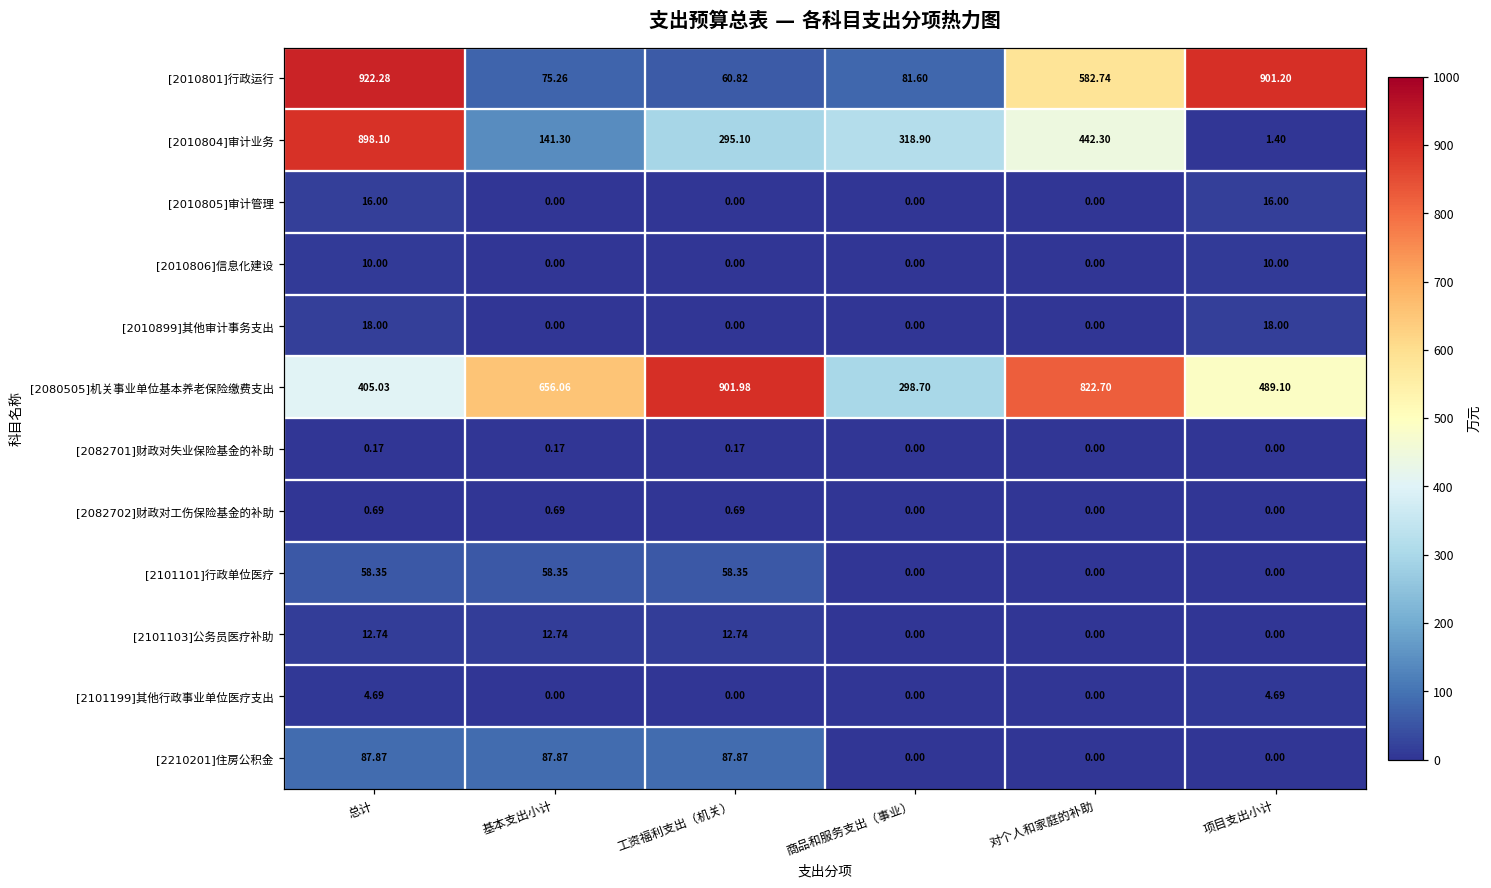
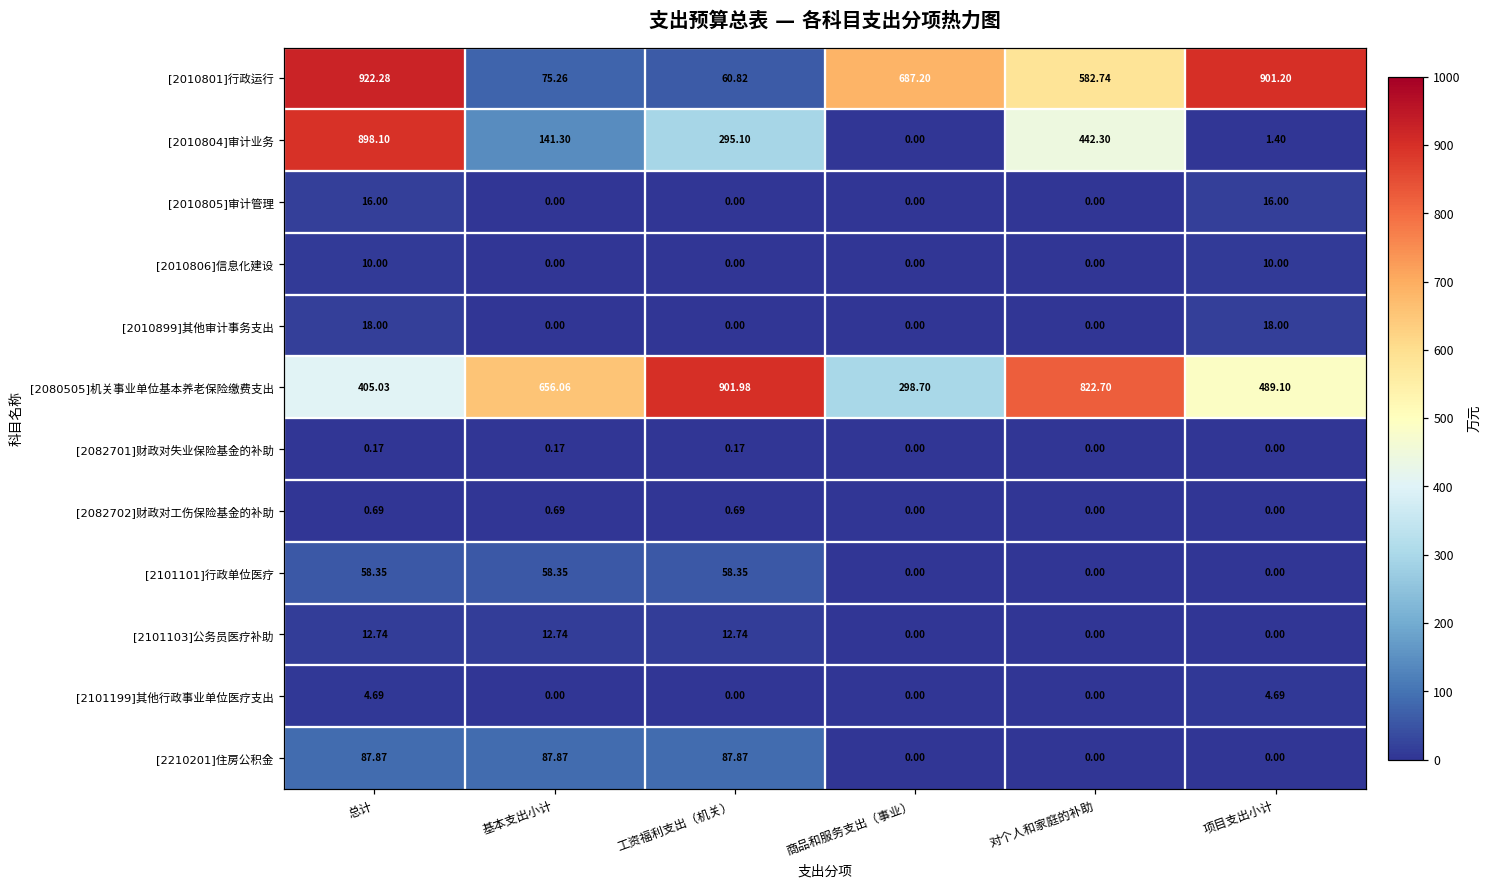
  {
    "[2010801]行政运行": {
      "总计": 922.28,
      "基本支出小计": 75.26,
      "工资福利支出（机关）": 60.82,
-     "商品和服务支出（事业）": 81.60,
+     "商品和服务支出（事业）": 687.20,
      "对个人和家庭的补助": 582.74,
      "项目支出小计": 901.20
    },
    "[2010804]审计业务": {
      "总计": 898.10,
      "基本支出小计": 141.30,
      "工资福利支出（机关）": 295.10,
-     "商品和服务支出（事业）": 318.90,
+     "商品和服务支出（事业）": 0.00,
      "对个人和家庭的补助": 442.30,
      "项目支出小计": 1.40
    },
    "[2010805]审计管理": {
      "总计": 16.00,
      "基本支出小计": 0.00,
      "工资福利支出（机关）": 0.00,
      "商品和服务支出（事业）": 0.00,
      "对个人和家庭的补助": 0.00,
      "项目支出小计": 16.00
    },
    "[2010806]信息化建设": {
      "总计": 10.00,
      "基本支出小计": 0.00,
      "工资福利支出（机关）": 0.00,
      "商品和服务支出（事业）": 0.00,
      "对个人和家庭的补助": 0.00,
      "项目支出小计": 10.00
    },
    "[2010899]其他审计事务支出": {
      "总计": 18.00,
      "基本支出小计": 0.00,
      "工资福利支出（机关）": 0.00,
      "商品和服务支出（事业）": 0.00,
      "对个人和家庭的补助": 0.00,
      "项目支出小计": 18.00
    },
    "[2080505]机关事业单位基本养老保险缴费支出": {
      "总计": 405.03,
      "基本支出小计": 656.06,
      "工资福利支出（机关）": 901.98,
      "商品和服务支出（事业）": 298.70,
      "对个人和家庭的补助": 822.70,
      "项目支出小计": 489.10
    },
    "[2082701]财政对失业保险基金的补助": {
      "总计": 0.17,
      "基本支出小计": 0.17,
      "工资福利支出（机关）": 0.17,
      "商品和服务支出（事业）": 0.00,
      "对个人和家庭的补助": 0.00,
      "项目支出小计": 0.00
    },
    "[2082702]财政对工伤保险基金的补助": {
      "总计": 0.69,
      "基本支出小计": 0.69,
      "工资福利支出（机关）": 0.69,
      "商品和服务支出（事业）": 0.00,
      "对个人和家庭的补助": 0.00,
      "项目支出小计": 0.00
    },
    "[2101101]行政单位医疗": {
      "总计": 58.35,
      "基本支出小计": 58.35,
      "工资福利支出（机关）": 58.35,
      "商品和服务支出（事业）": 0.00,
      "对个人和家庭的补助": 0.00,
      "项目支出小计": 0.00
    },
    "[2101103]公务员医疗补助": {
      "总计": 12.74,
      "基本支出小计": 12.74,
      "工资福利支出（机关）": 12.74,
      "商品和服务支出（事业）": 0.00,
      "对个人和家庭的补助": 0.00,
      "项目支出小计": 0.00
    },
    "[2101199]其他行政事业单位医疗支出": {
      "总计": 4.69,
      "基本支出小计": 0.00,
      "工资福利支出（机关）": 0.00,
      "商品和服务支出（事业）": 0.00,
      "对个人和家庭的补助": 0.00,
      "项目支出小计": 4.69
    },
    "[2210201]住房公积金": {
      "总计": 87.87,
      "基本支出小计": 87.87,
      "工资福利支出（机关）": 87.87,
      "商品和服务支出（事业）": 0.00,
      "对个人和家庭的补助": 0.00,
      "项目支出小计": 0.00
    }
  }
